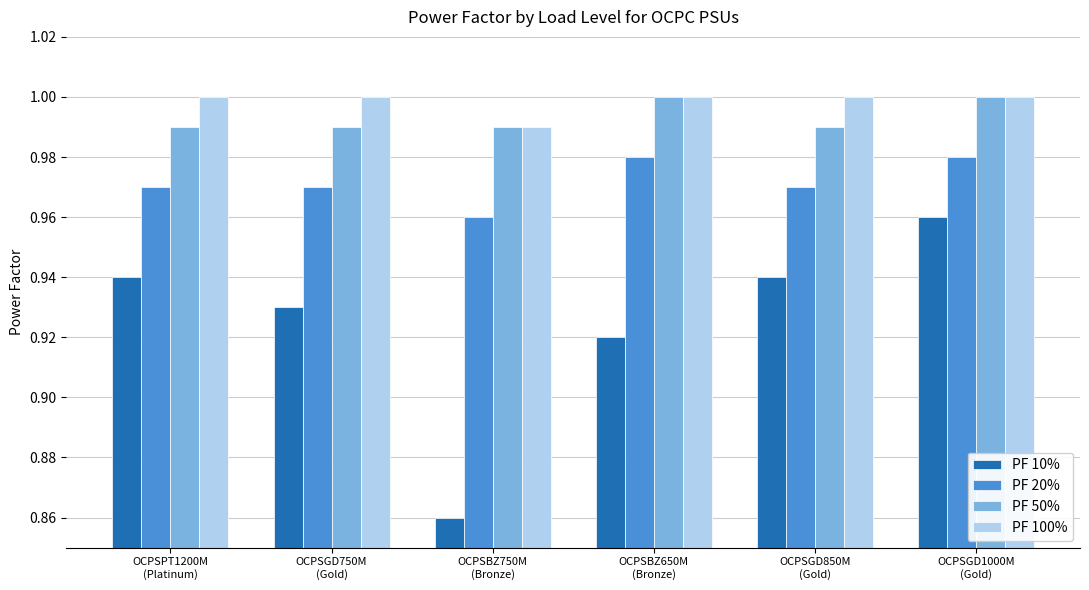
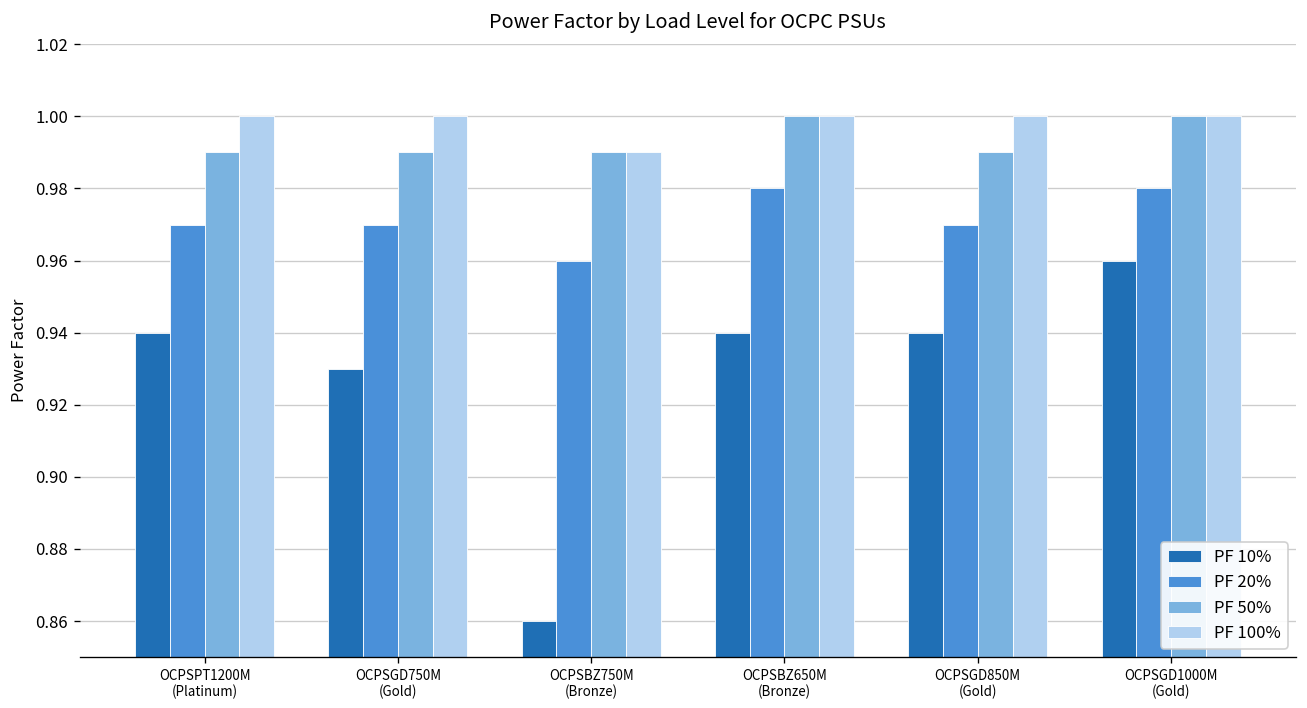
  {
    "PF 10%": {
      "OCPSPT1200M (Platinum)": 0.94,
      "OCPSGD750M (Gold)": 0.93,
      "OCPSBZ750M (Bronze)": 0.86,
-     "OCPSBZ650M (Bronze)": 0.92,
+     "OCPSBZ650M (Bronze)": 0.94,
      "OCPSGD850M (Gold)": 0.94,
      "OCPSGD1000M (Gold)": 0.96
    },
    "PF 100%": {
      "OCPSPT1200M (Platinum)": 1.00,
      "OCPSGD750M (Gold)": 1.00,
      "OCPSBZ750M (Bronze)": 0.99,
      "OCPSBZ650M (Bronze)": 1.00,
      "OCPSGD850M (Gold)": 1.00,
      "OCPSGD1000M (Gold)": 1.00
    }
  }
